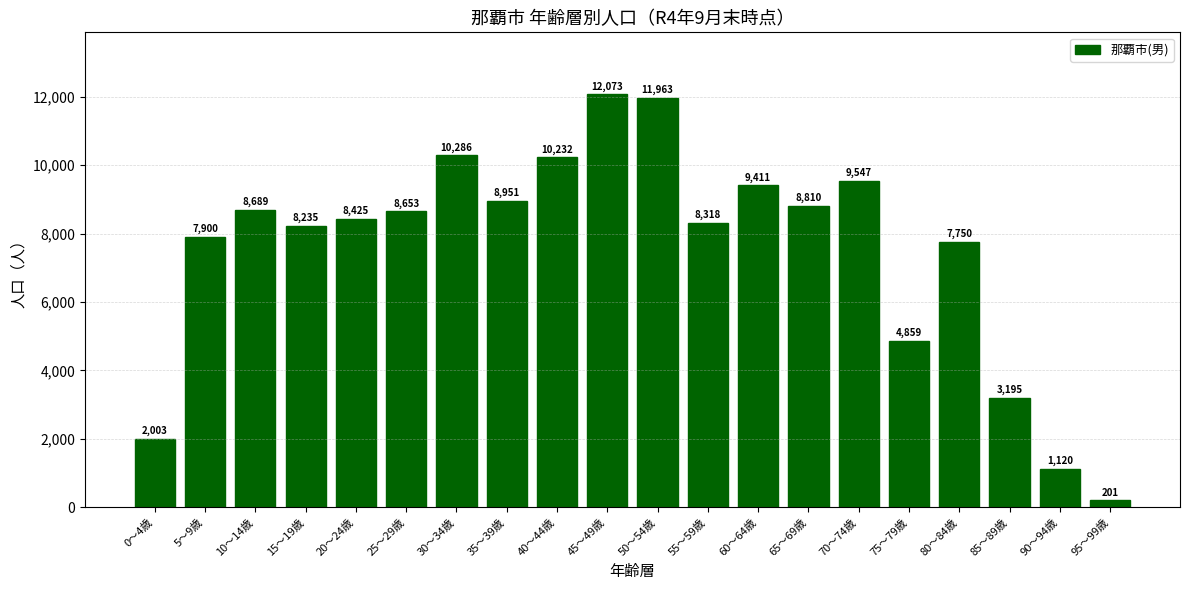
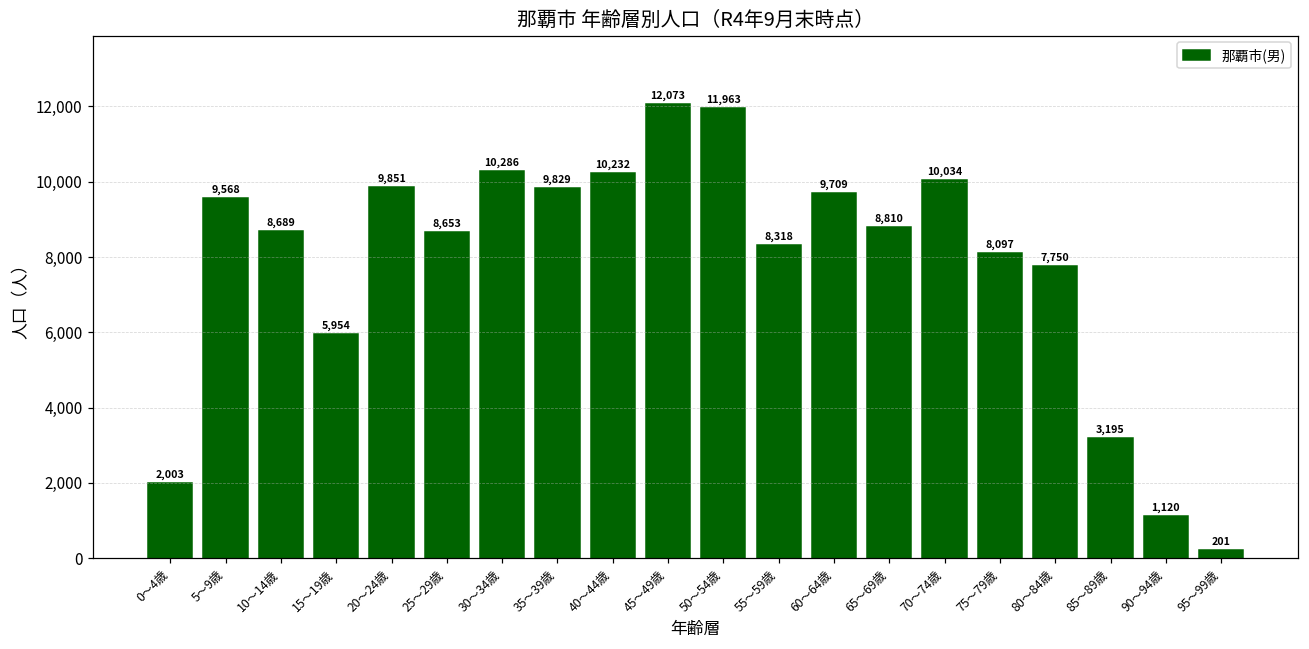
  {
    "0～4歳": "2,003",
-   "5～9歳": "7,900",
+   "5～9歳": "9,568",
    "10～14歳": "8,689",
-   "15～19歳": "8,235",
-   "20～24歳": "8,425",
+   "15～19歳": "5,954",
+   "20～24歳": "9,851",
    "25～29歳": "8,653",
    "30～34歳": "10,286",
-   "35～39歳": "8,951",
+   "35～39歳": "9,829",
    "40～44歳": "10,232",
    "45～49歳": "12,073",
    "50～54歳": "11,963",
    "55～59歳": "8,318",
-   "60～64歳": "9,411",
+   "60～64歳": "9,709",
    "65～69歳": "8,810",
-   "70～74歳": "9,547",
-   "75～79歳": "4,859",
+   "70～74歳": "10,034",
+   "75～79歳": "8,097",
    "80～84歳": "7,750",
    "85～89歳": "3,195",
    "90～94歳": "1,120",
    "95～99歳": "201"
  }
